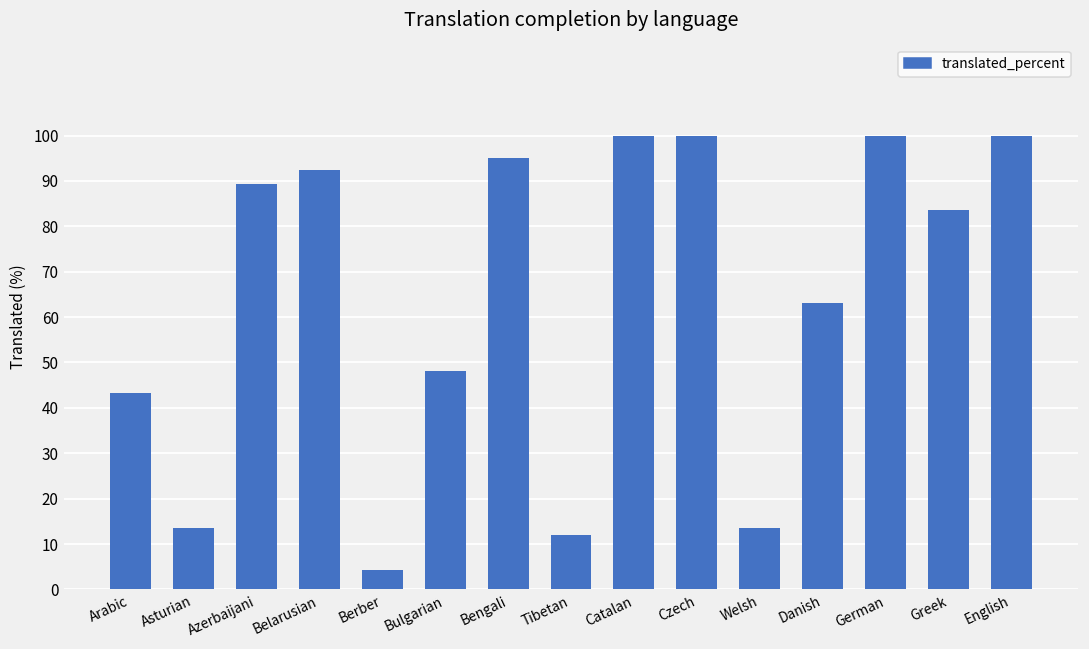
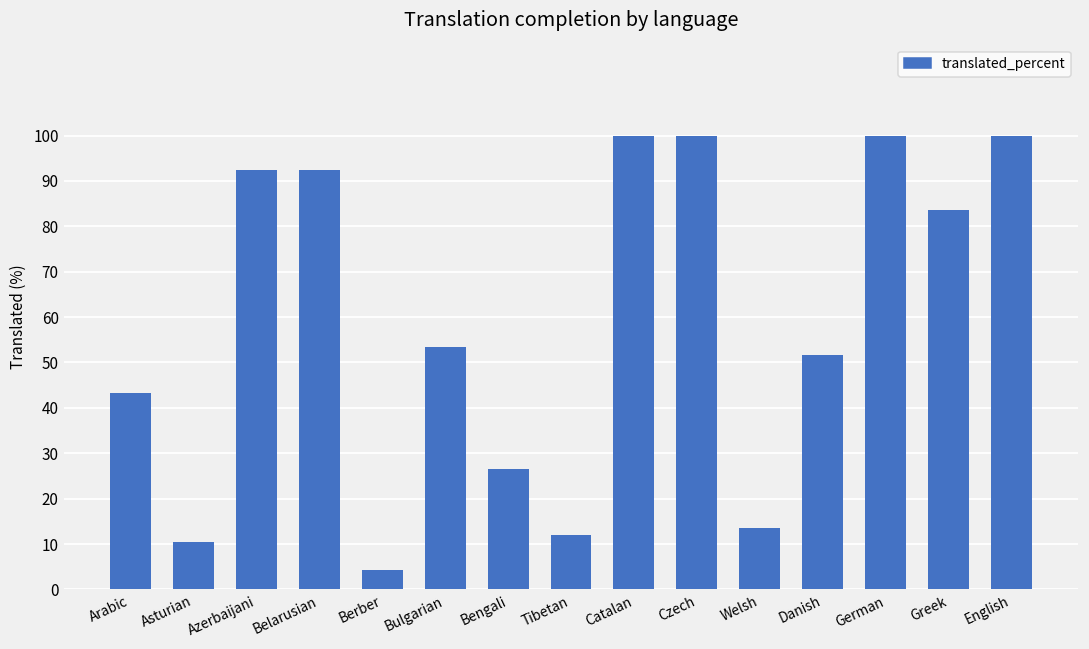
  {
    "Arabic": 43,
-   "Asturian": 14,
-   "Azerbaijani": 89,
+   "Asturian": 10,
+   "Azerbaijani": 92,
    "Belarusian": 92,
    "Berber": 4,
-   "Bulgarian": 48,
-   "Bengali": 95,
+   "Bulgarian": 53,
+   "Bengali": 27,
    "Tibetan": 12,
    "Catalan": 100,
    "Czech": 100,
    "Welsh": 14,
-   "Danish": 63,
+   "Danish": 52,
    "German": 100,
    "Greek": 84,
    "English": 100
  }
